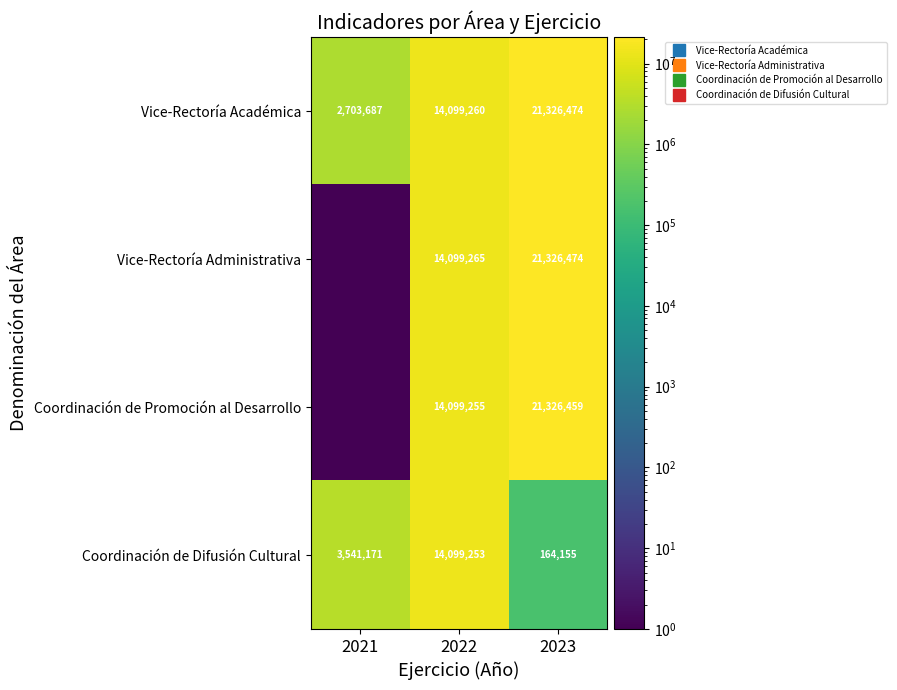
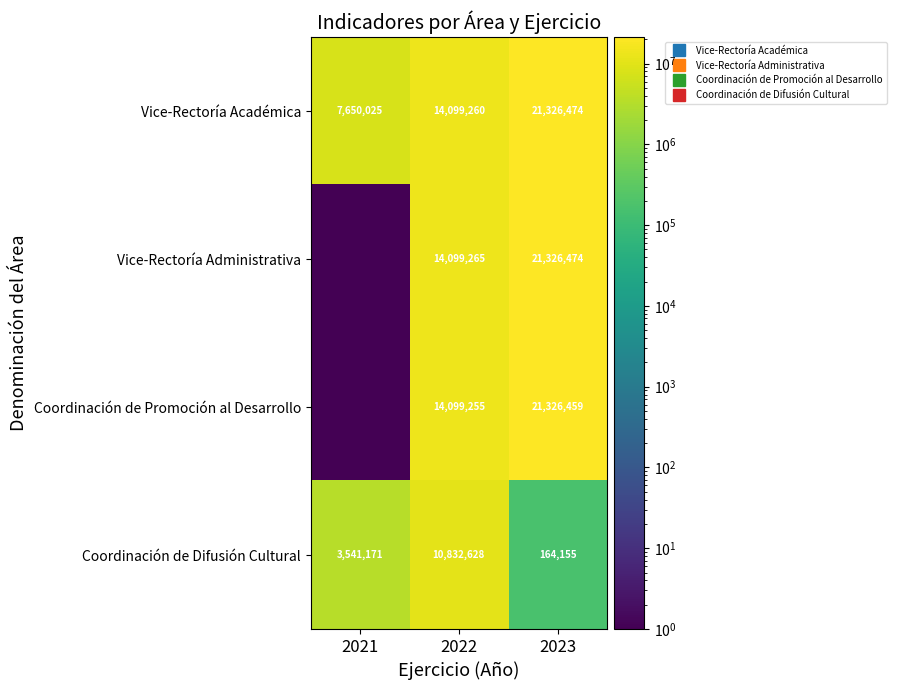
  {
    "Vice-Rectoría Académica": {
-     "2021": "2,703,687",
+     "2021": "7,650,025",
      "2022": "14,099,260",
      "2023": "21,326,474"
    },
    "Vice-Rectoría Administrativa": {
      "2022": "14,099,265",
      "2023": "21,326,474"
    },
    "Coordinación de Promoción al Desarrollo": {
      "2022": "14,099,255",
      "2023": "21,326,459"
    },
    "Coordinación de Difusión Cultural": {
      "2021": "3,541,171",
-     "2022": "14,099,253",
+     "2022": "10,832,628",
      "2023": "164,155"
    }
  }
